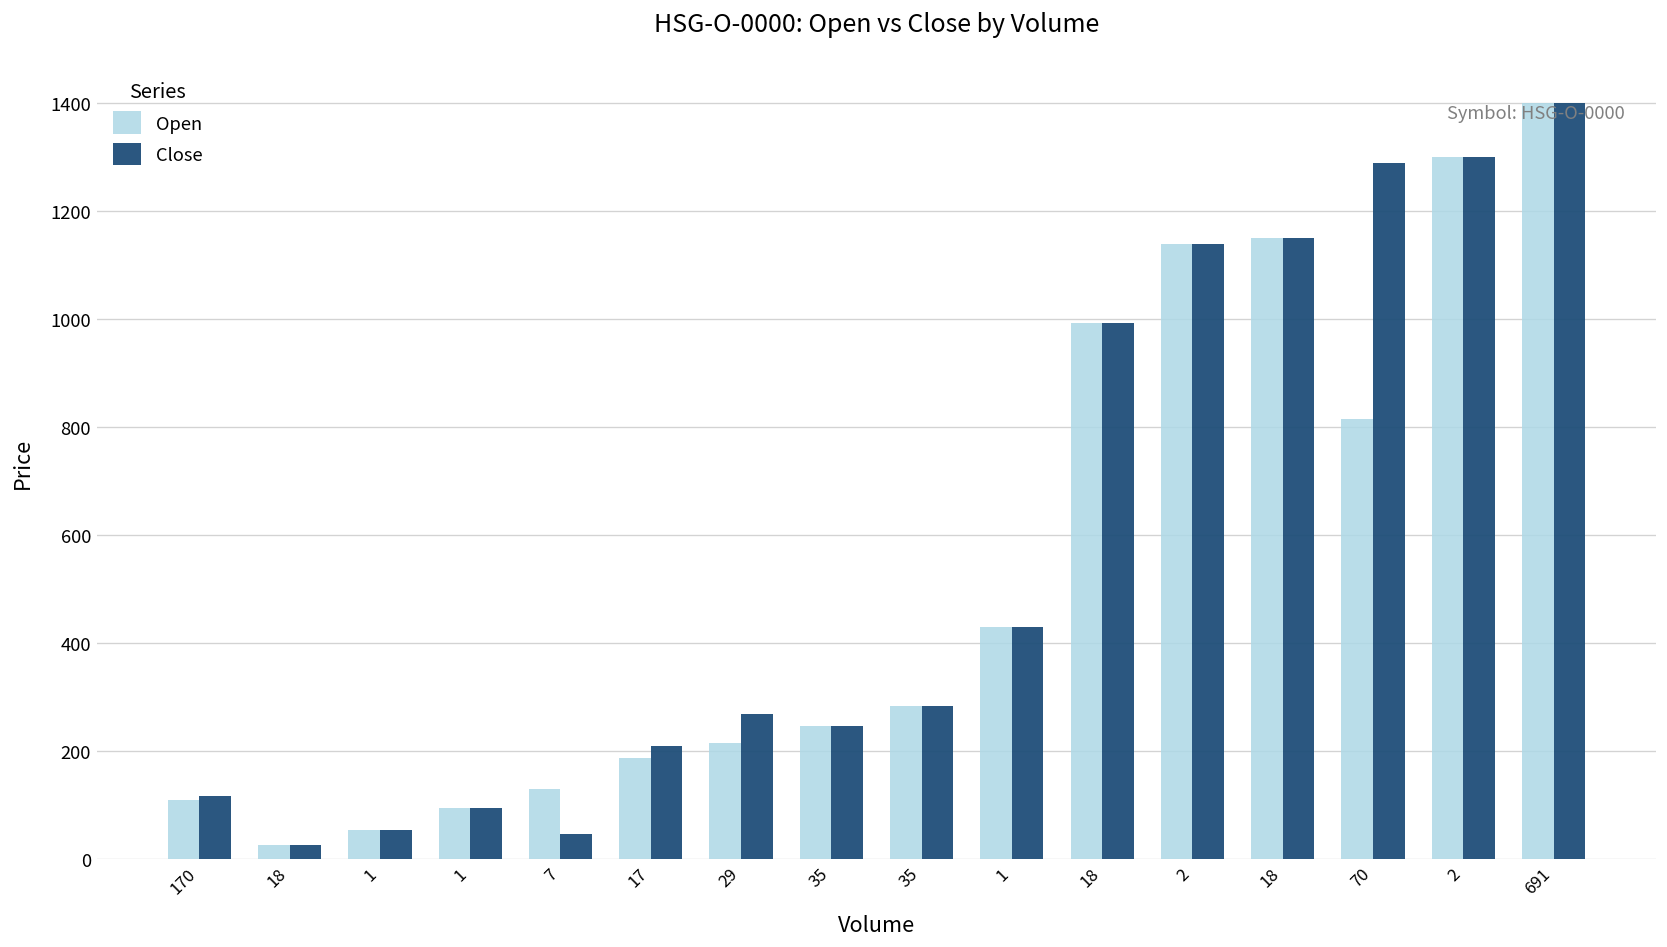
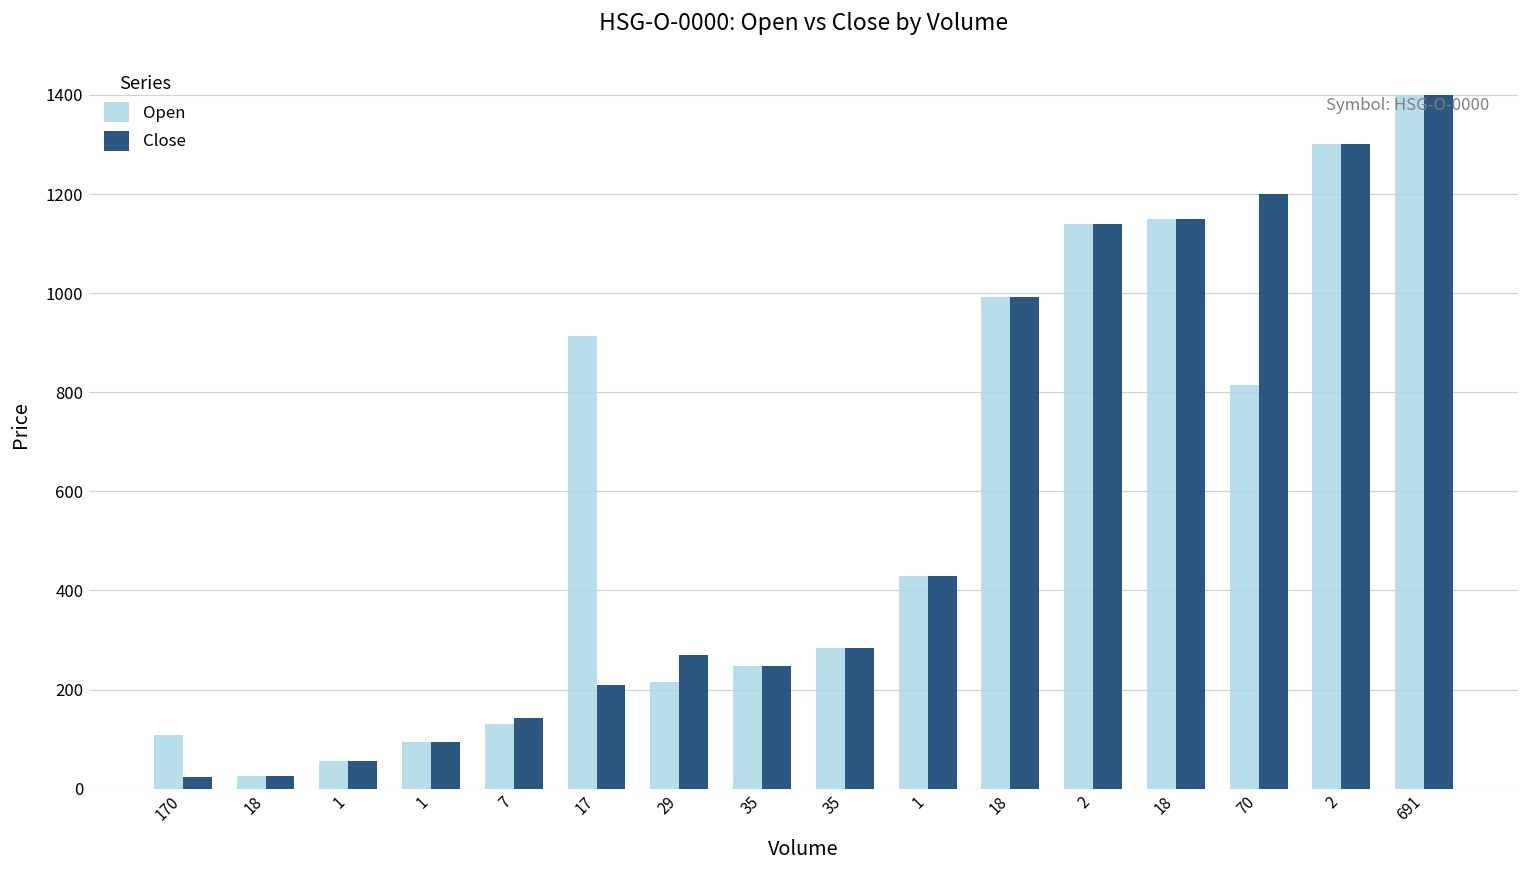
  {
    "Open": {
      "170": 110,
      "7": 130,
-     "17": 190,
+     "17": 910,
      "29": 220,
      "70": 810,
      "691": 1400
    },
    "Close": {
-     "170": 120,
-     "7": 50,
+     "170": 20,
+     "7": 140,
      "17": 210,
      "29": 270,
-     "70": 1290,
+     "70": 1200,
      "691": 1400
    }
  }
